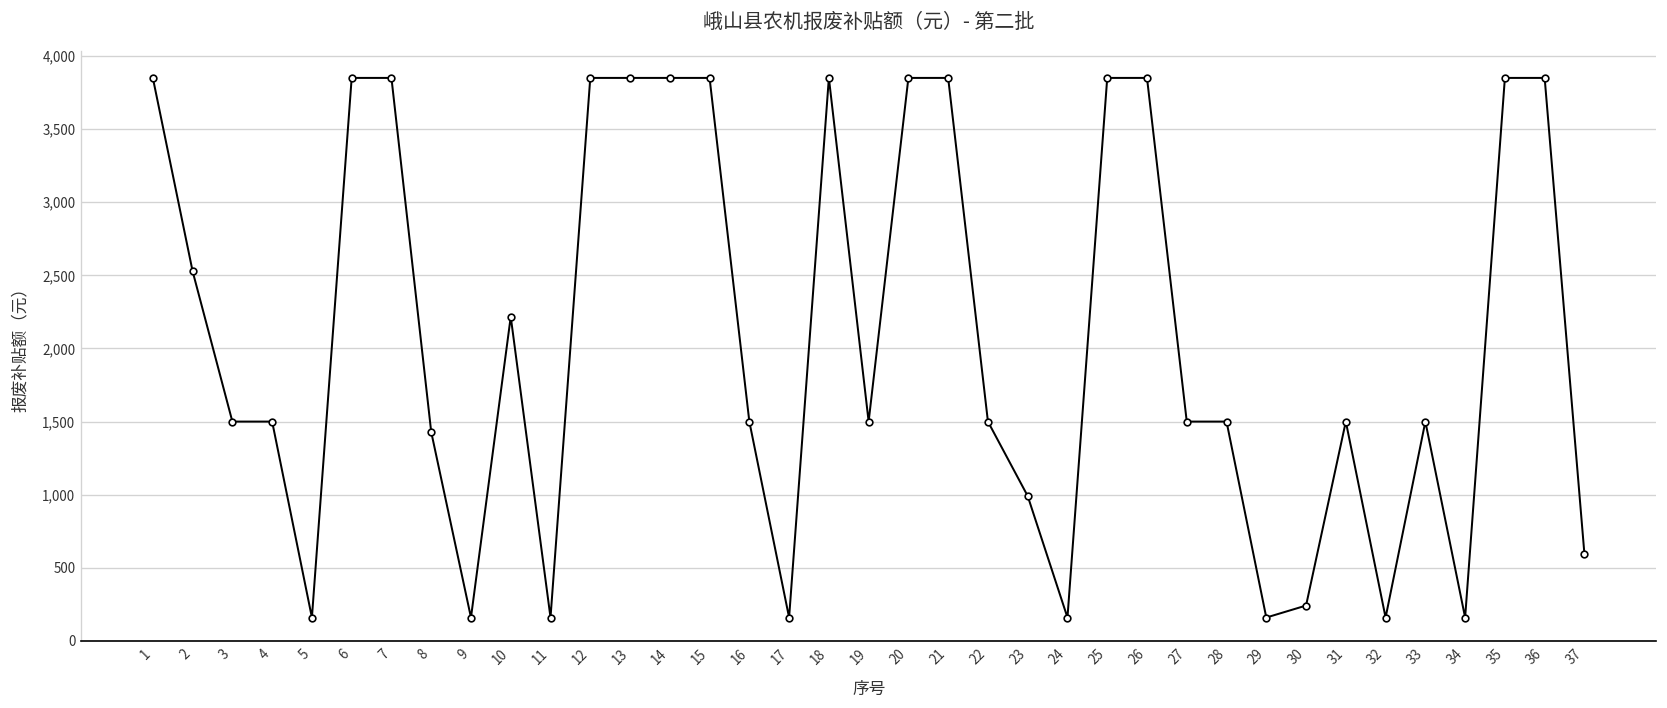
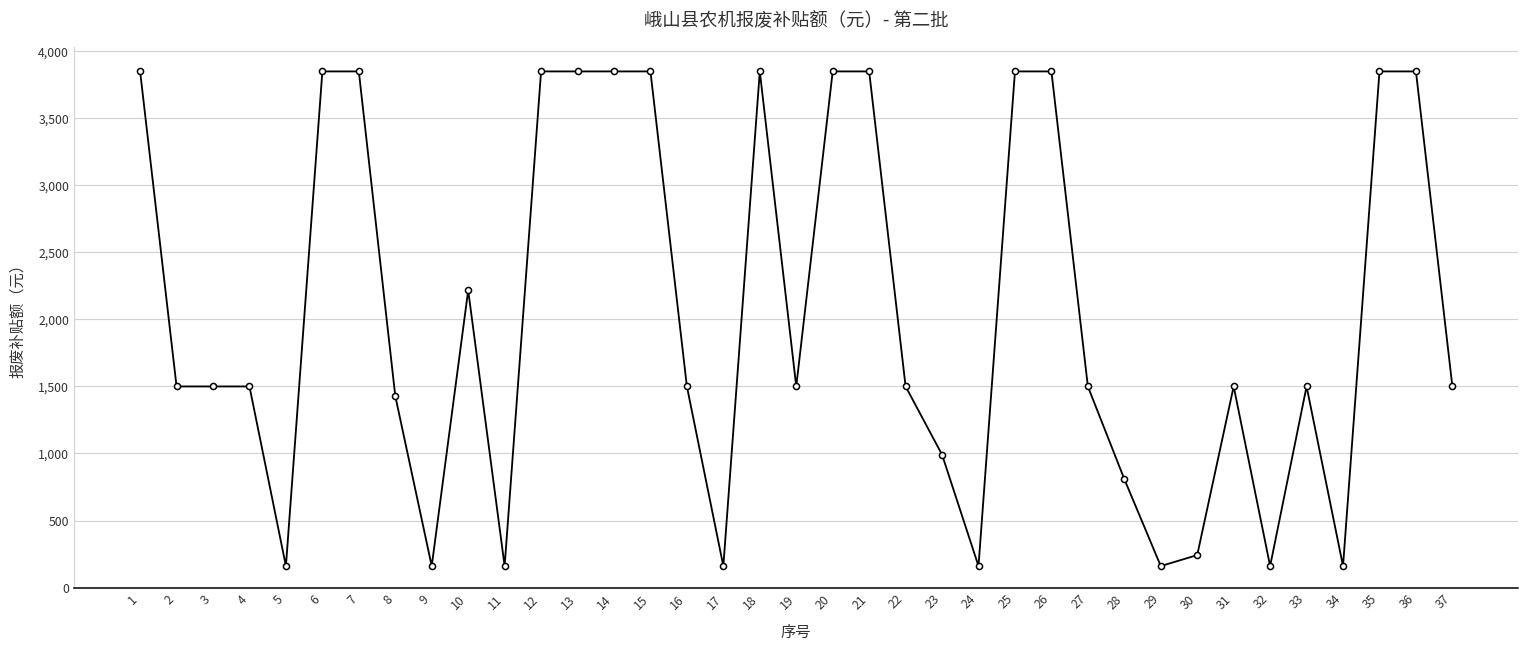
  {
    "1": "3,850",
-   "2": "2,530",
+   "2": "1,500",
    "3": "1,500",
    "4": "1,500",
    "5": "160",
    "6": "3,850",
    "7": "3,850",
    "8": "1,430",
    "9": "160",
    "10": "2,220",
    "11": "160",
    "12": "3,850",
    "13": "3,850",
    "14": "3,850",
    "15": "3,850",
    "16": "1,500",
    "17": "160",
    "18": "3,850",
    "19": "1,500",
    "20": "3,850",
    "21": "3,850",
    "22": "1,500",
    "23": "990",
    "24": "160",
    "25": "3,850",
    "26": "3,850",
    "27": "1,500",
-   "28": "1,500",
+   "28": "810",
    "29": "160",
    "30": "240",
    "31": "1,500",
    "32": "160",
    "33": "1,500",
    "34": "160",
    "35": "3,850",
    "36": "3,850",
-   "37": "590"
+   "37": "1,500"
  }
